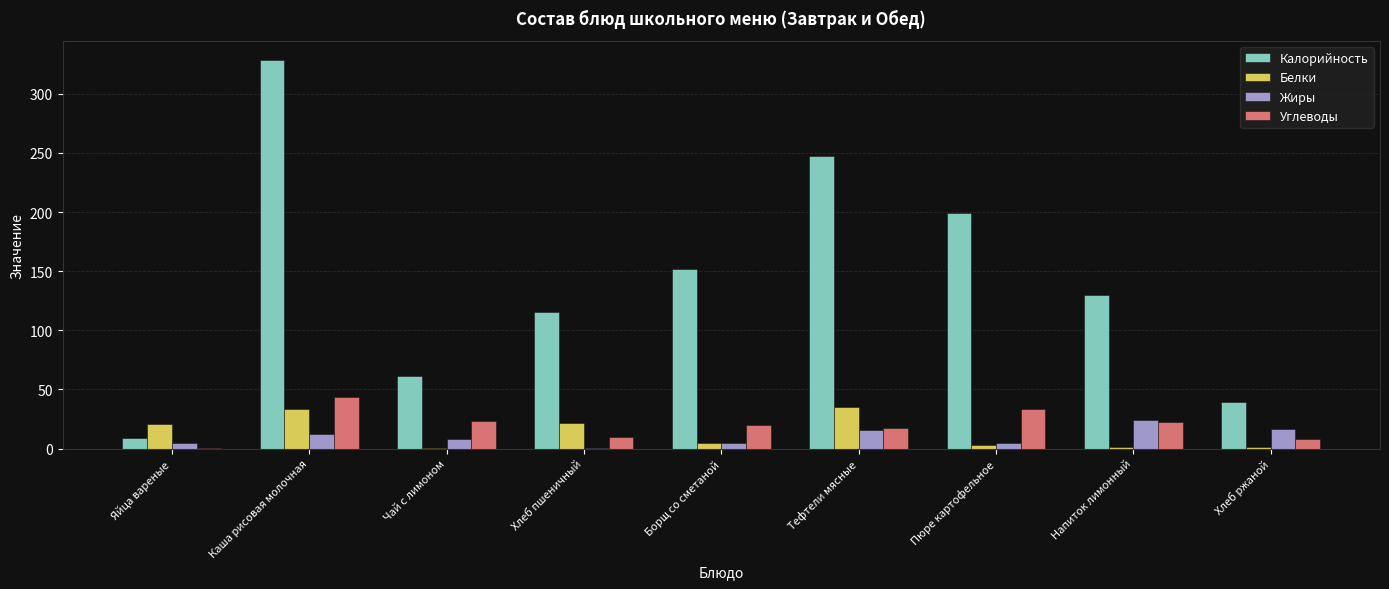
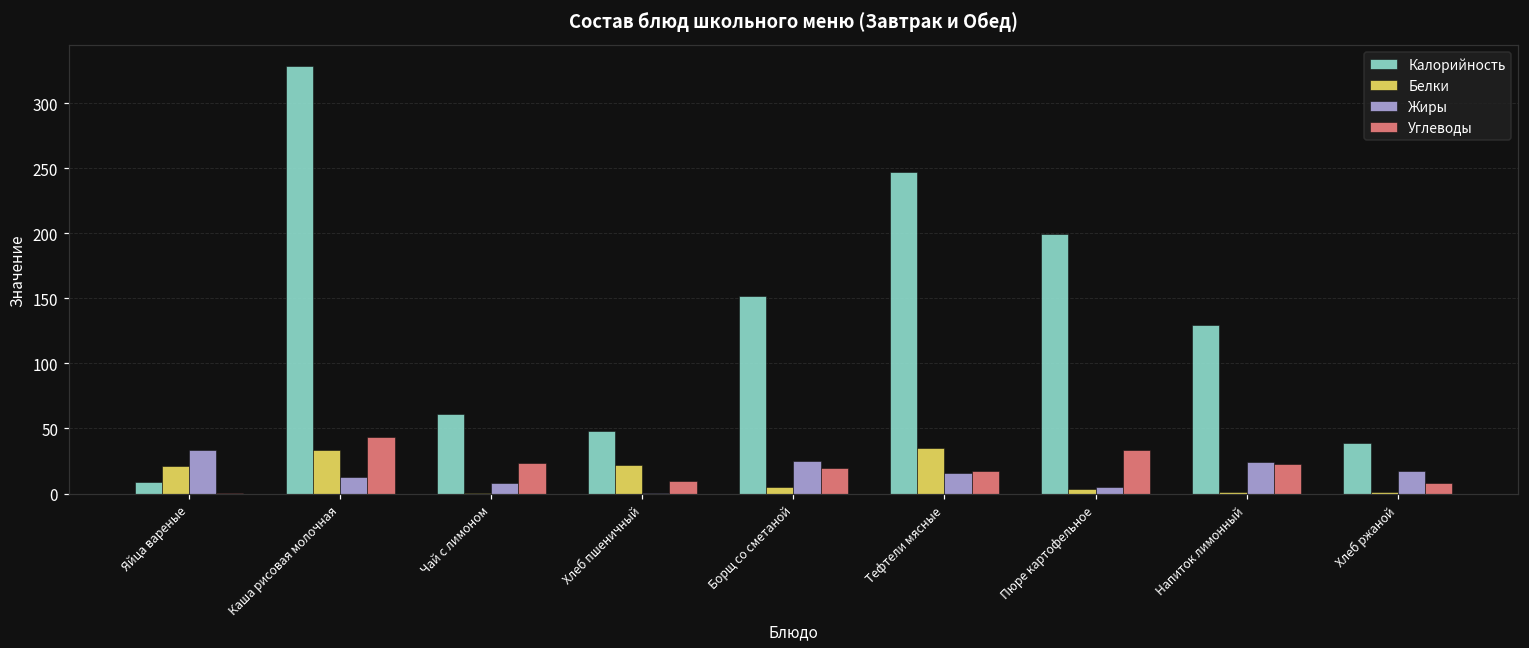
  {
    "Калорийность": {
      "Яйца вареные": 9,
      "Каша рисовая молочная": 328,
      "Чай с лимоном": 62,
-     "Хлеб пшеничный": 116,
+     "Хлеб пшеничный": 48,
      "Борщ со сметаной": 152,
      "Тефтели мясные": 247,
      "Пюре картофельное": 199,
      "Напиток лимонный": 130,
      "Хлеб ржаной": 39
    },
    "Белки": {
      "Яйца вареные": 21,
      "Каша рисовая молочная": 34,
      "Хлеб пшеничный": 22,
      "Борщ со сметаной": 5,
      "Тефтели мясные": 35,
      "Пюре картофельное": 3
    },
    "Жиры": {
-     "Яйца вареные": 5,
+     "Яйца вареные": 33,
      "Каша рисовая молочная": 13,
      "Чай с лимоном": 8,
-     "Борщ со сметаной": 5,
+     "Борщ со сметаной": 25,
      "Тефтели мясные": 15,
      "Пюре картофельное": 5,
      "Напиток лимонный": 24,
      "Хлеб ржаной": 17
    },
    "Углеводы": {
      "Каша рисовая молочная": 44,
      "Чай с лимоном": 23,
      "Хлеб пшеничный": 10,
      "Борщ со сметаной": 20,
      "Тефтели мясные": 17,
      "Пюре картофельное": 33,
      "Напиток лимонный": 22,
      "Хлеб ржаной": 8
    }
  }
